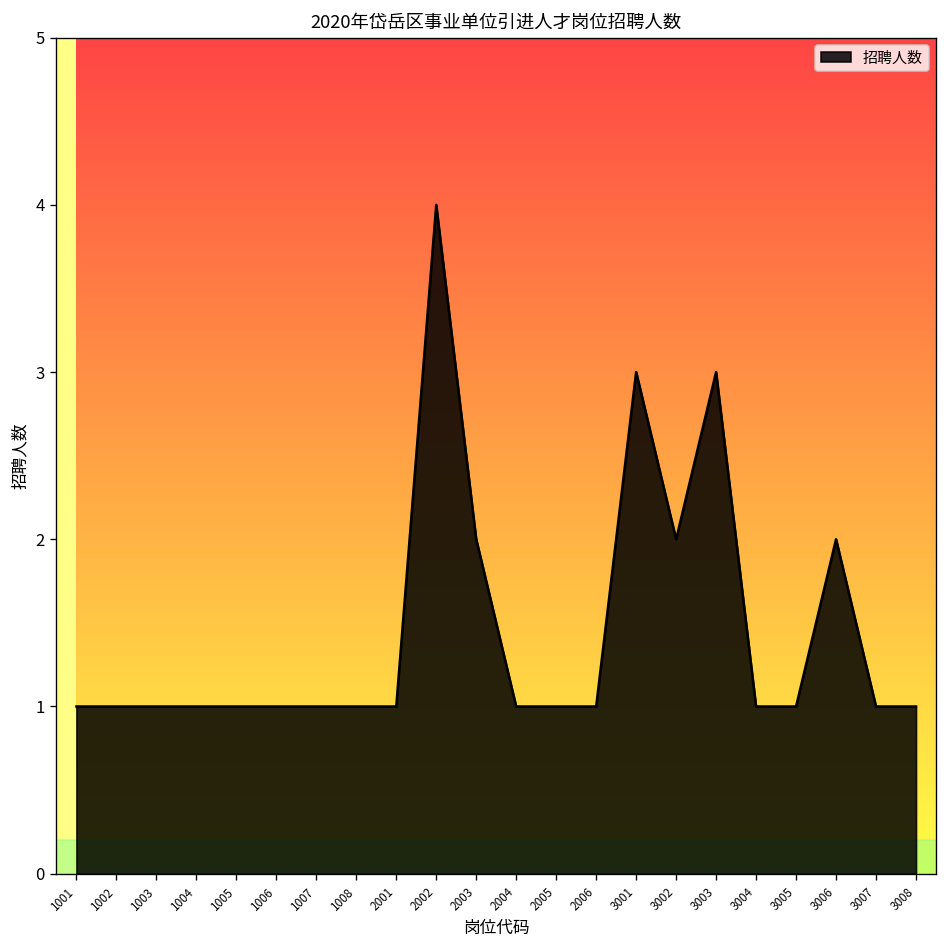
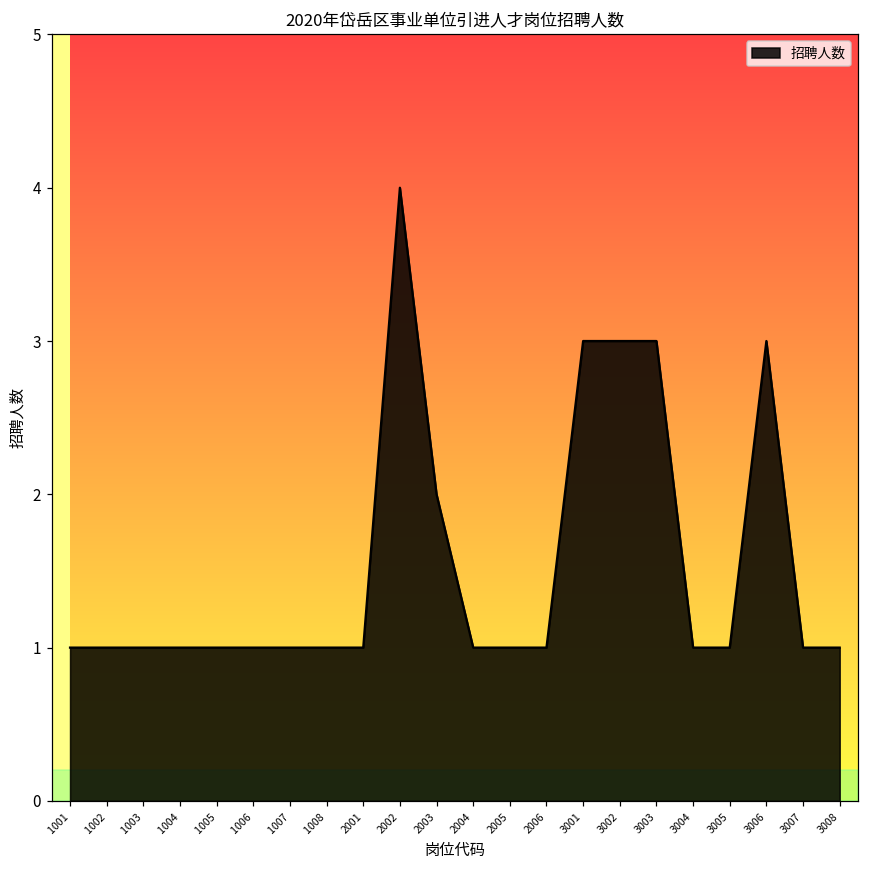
  {
    "1001": 1,
    "1002": 1,
    "1003": 1,
    "1004": 1,
    "1005": 1,
    "1006": 1,
    "1007": 1,
    "1008": 1,
    "2001": 1,
    "2002": 4,
    "2003": 2,
    "2004": 1,
    "2005": 1,
    "2006": 1,
    "3001": 3,
-   "3002": 2,
+   "3002": 3,
    "3003": 3,
    "3004": 1,
    "3005": 1,
-   "3006": 2,
+   "3006": 3,
    "3007": 1,
    "3008": 1
  }
